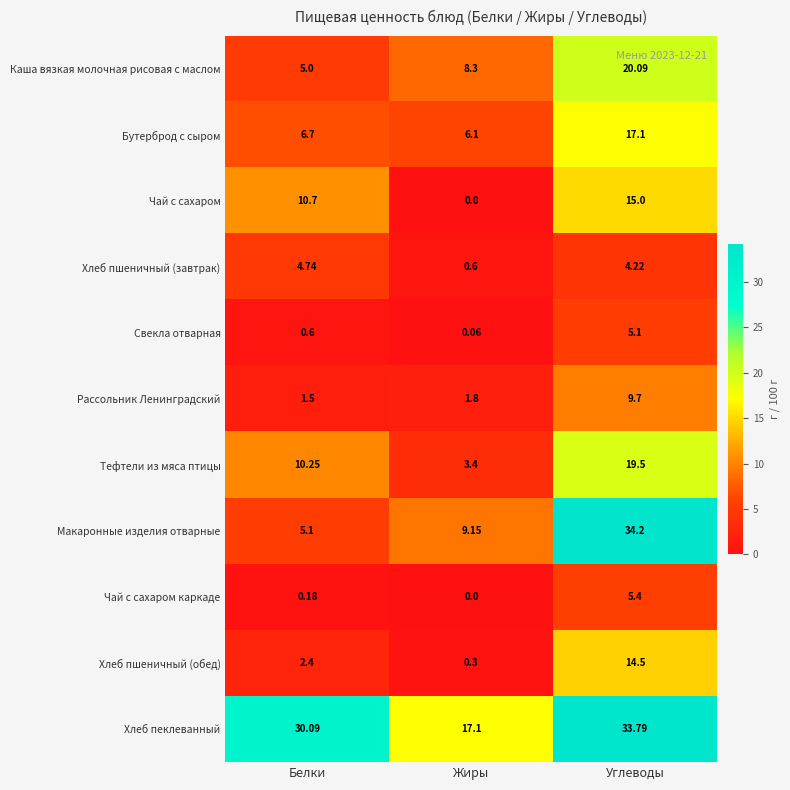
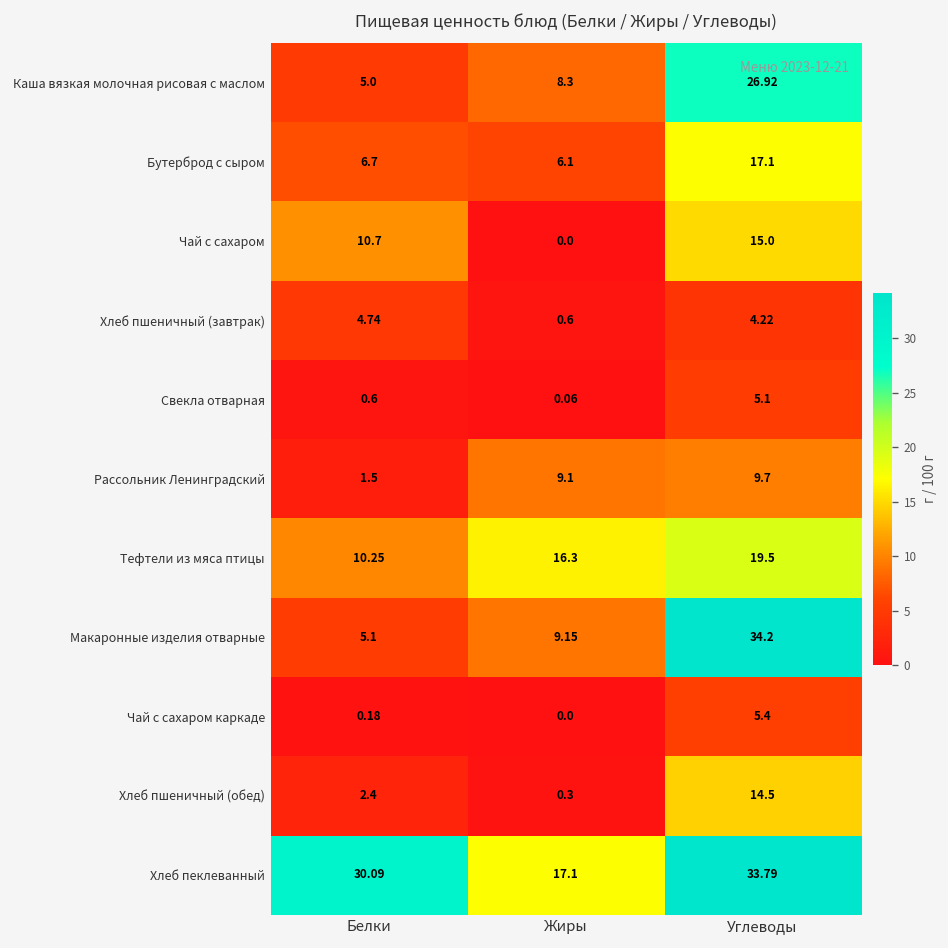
  {
    "Каша вязкая молочная рисовая с маслом": {
      "Белки": 5.0,
      "Жиры": 8.3,
-     "Углеводы": 20.09
+     "Углеводы": 26.92
    },
    "Бутерброд с сыром": {
      "Белки": 6.7,
      "Жиры": 6.1,
      "Углеводы": 17.1
    },
    "Чай с сахаром": {
      "Белки": 10.7,
      "Жиры": 0.0,
      "Углеводы": 15.0
    },
    "Хлеб пшеничный (завтрак)": {
      "Белки": 4.74,
      "Жиры": 0.6,
      "Углеводы": 4.22
    },
    "Свекла отварная": {
      "Белки": 0.6,
      "Жиры": 0.06,
      "Углеводы": 5.1
    },
    "Рассольник Ленинградский": {
      "Белки": 1.5,
-     "Жиры": 1.8,
+     "Жиры": 9.1,
      "Углеводы": 9.7
    },
    "Тефтели из мяса птицы": {
      "Белки": 10.25,
-     "Жиры": 3.4,
+     "Жиры": 16.3,
      "Углеводы": 19.5
    },
    "Макаронные изделия отварные": {
      "Белки": 5.1,
      "Жиры": 9.15,
      "Углеводы": 34.2
    },
    "Чай с сахаром каркаде": {
      "Белки": 0.18,
      "Жиры": 0.0,
      "Углеводы": 5.4
    },
    "Хлеб пшеничный (обед)": {
      "Белки": 2.4,
      "Жиры": 0.3,
      "Углеводы": 14.5
    },
    "Хлеб пеклеванный": {
      "Белки": 30.09,
      "Жиры": 17.1,
      "Углеводы": 33.79
    }
  }
